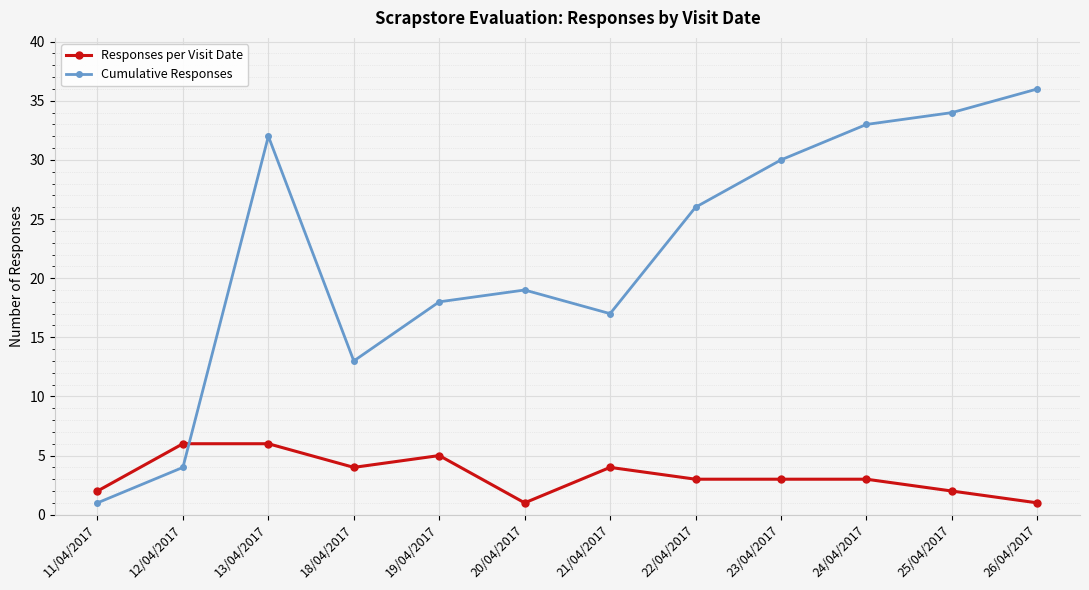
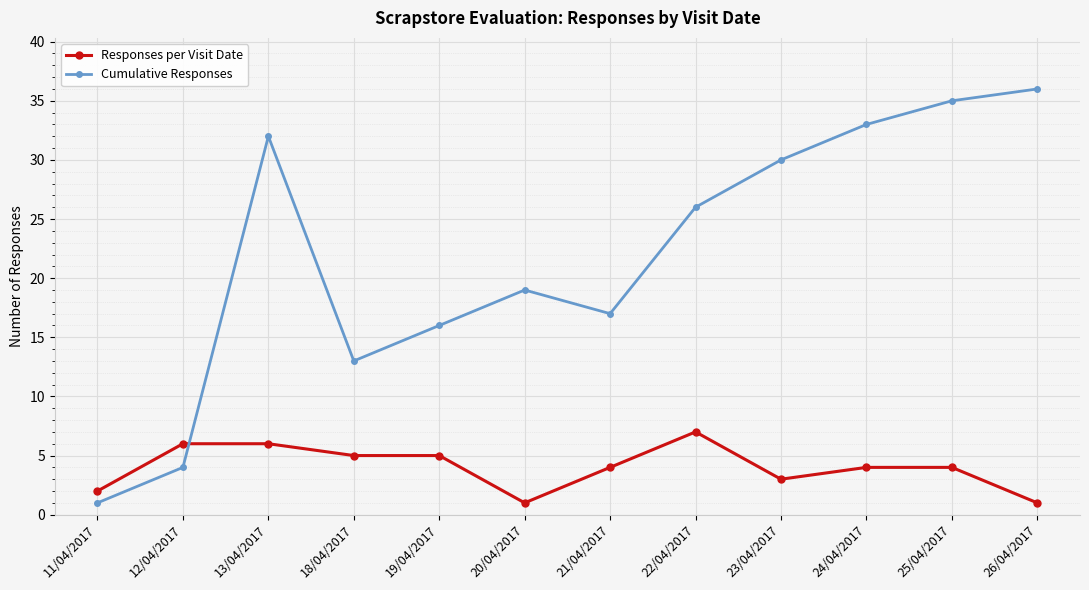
  {
    "Responses per Visit Date": {
      "11/04/2017": 2,
      "12/04/2017": 6,
      "13/04/2017": 6,
-     "18/04/2017": 4,
+     "18/04/2017": 5,
      "19/04/2017": 5,
      "20/04/2017": 1,
      "21/04/2017": 4,
-     "22/04/2017": 3,
+     "22/04/2017": 7,
      "23/04/2017": 3,
-     "24/04/2017": 3,
-     "25/04/2017": 2,
+     "24/04/2017": 4,
+     "25/04/2017": 4,
      "26/04/2017": 1
    },
    "Cumulative Responses": {
      "11/04/2017": 1,
      "12/04/2017": 4,
      "13/04/2017": 32,
      "18/04/2017": 13,
-     "19/04/2017": 18,
+     "19/04/2017": 16,
      "20/04/2017": 19,
      "21/04/2017": 17,
      "22/04/2017": 26,
      "23/04/2017": 30,
      "24/04/2017": 33,
-     "25/04/2017": 34,
+     "25/04/2017": 35,
      "26/04/2017": 36
    }
  }
